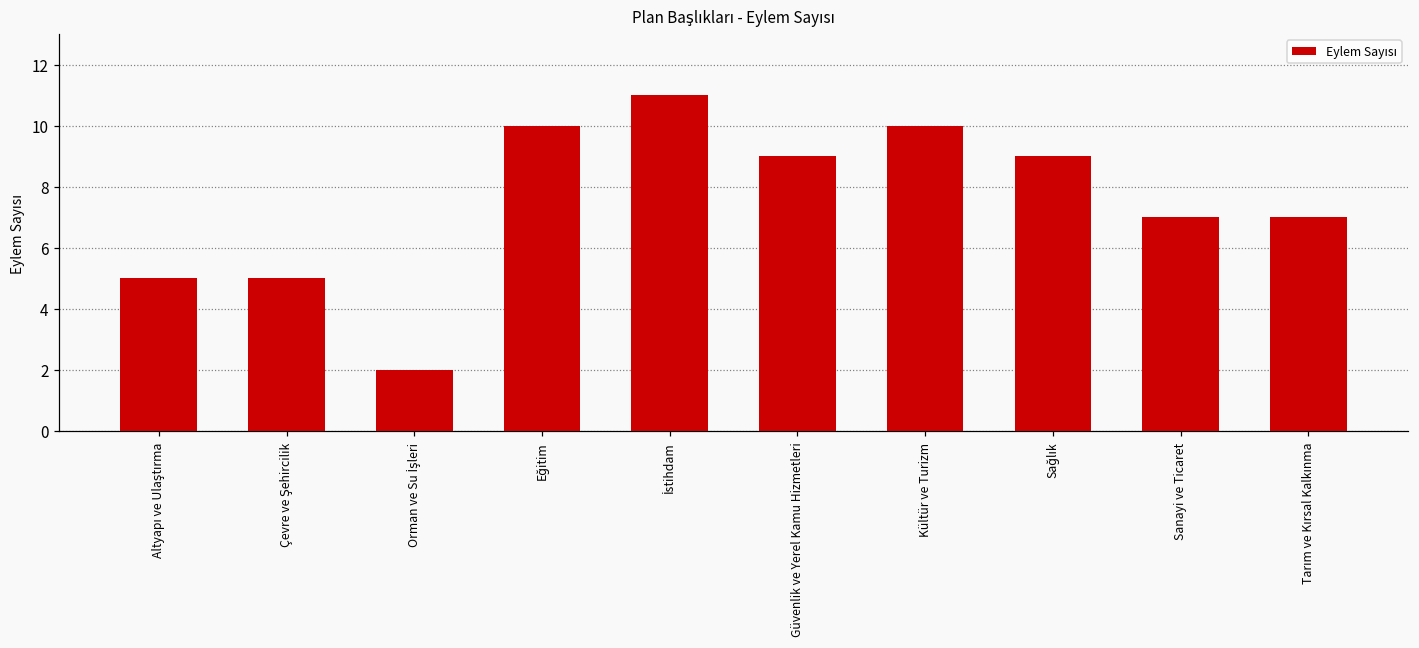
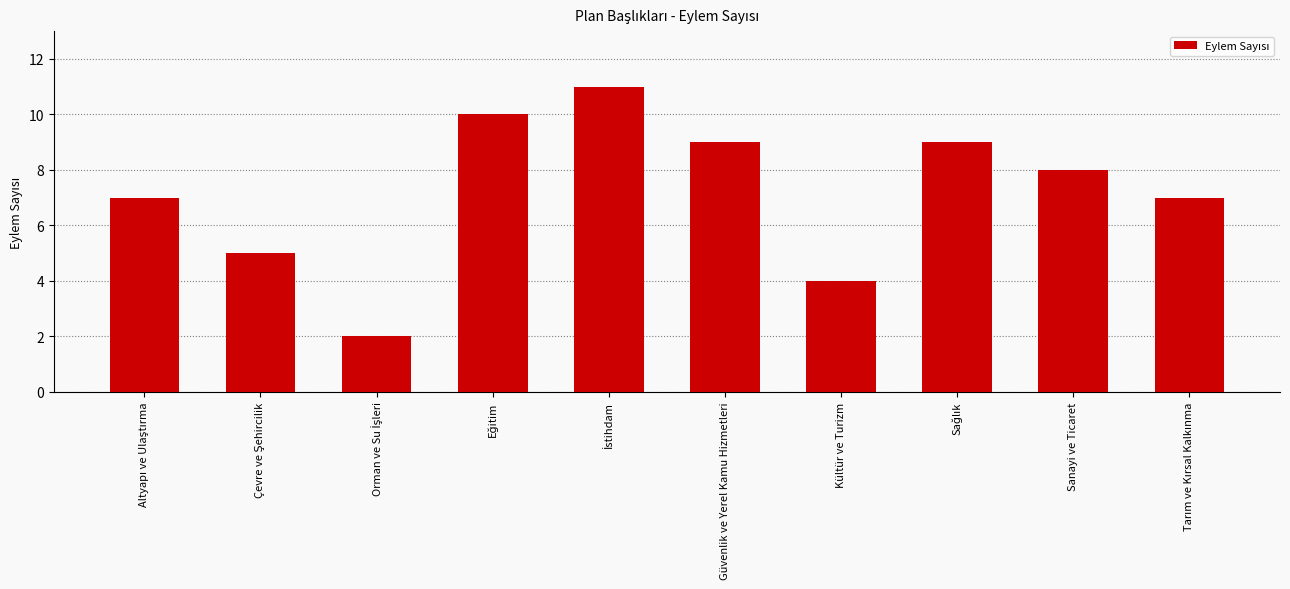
  {
-   "Altyapı ve Ulaştırma": 5,
+   "Altyapı ve Ulaştırma": 7,
    "Çevre ve Şehircilik": 5,
    "Orman ve Su İşleri": 2,
    "Eğitim": 10,
    "İstihdam": 11,
    "Güvenlik ve Yerel Kamu Hizmetleri": 9,
-   "Kültür ve Turizm": 10,
+   "Kültür ve Turizm": 4,
    "Sağlık": 9,
-   "Sanayi ve Ticaret": 7,
+   "Sanayi ve Ticaret": 8,
    "Tarım ve Kırsal Kalkınma": 7
  }
